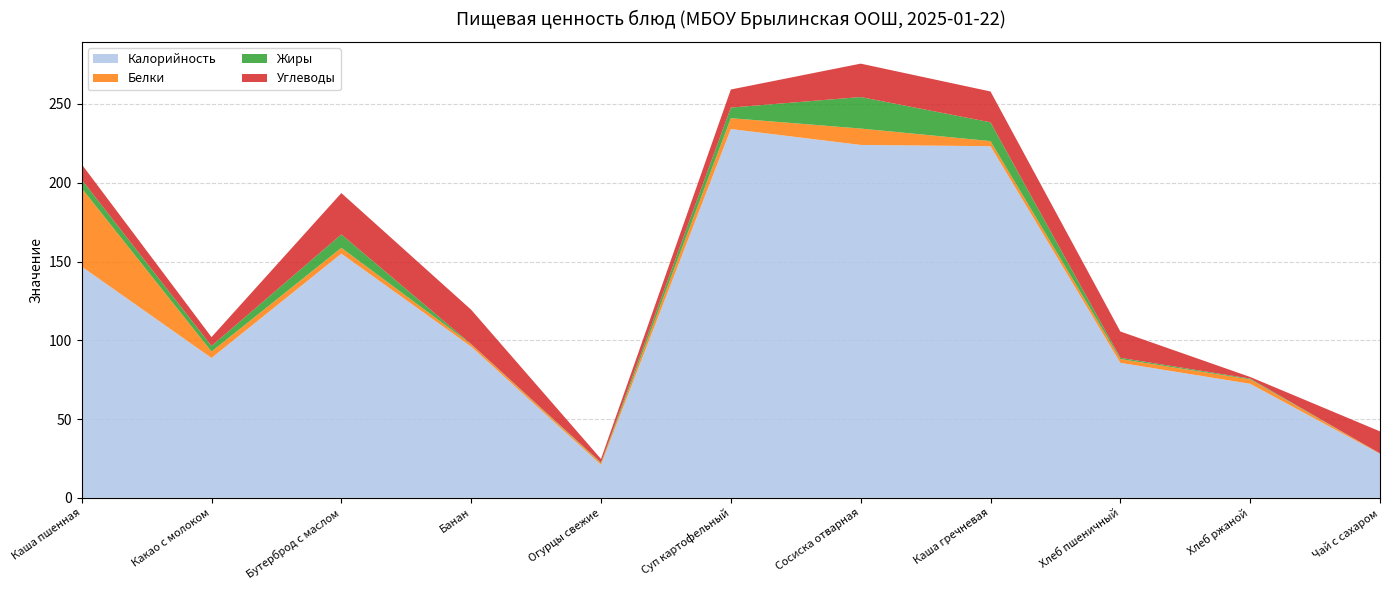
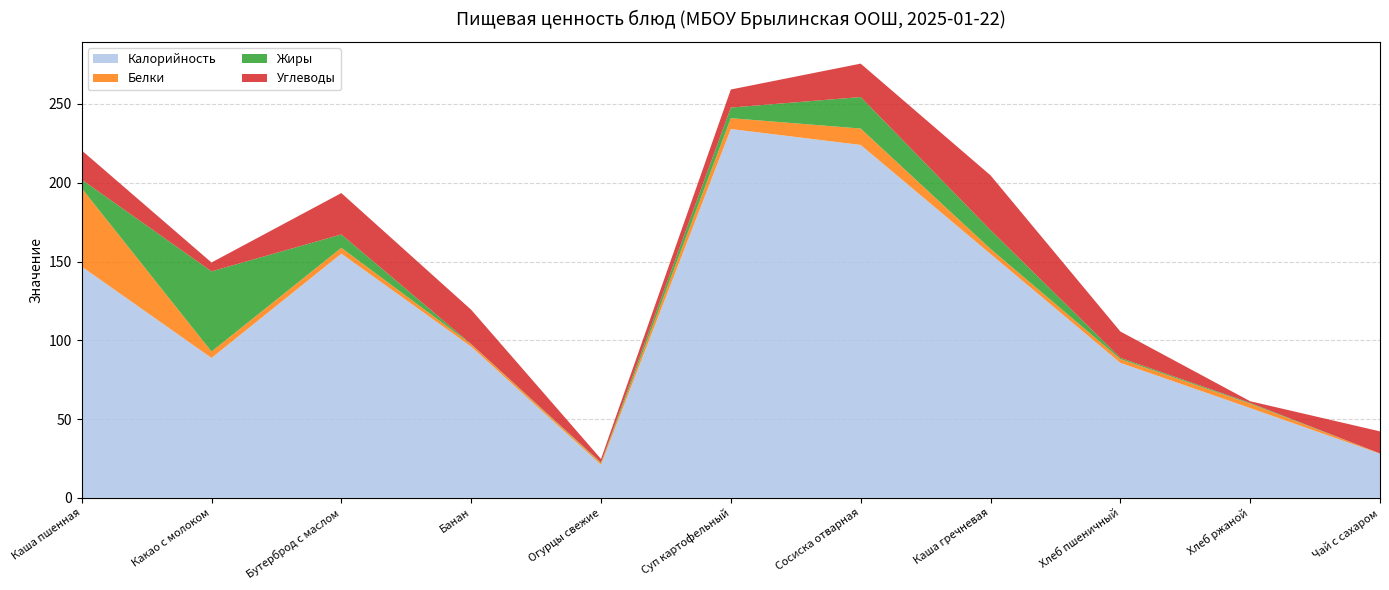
  {
    "Калорийность": {
      "Каша пшенная": 147,
      "Какао с молоком": 89,
      "Бутерброд с маслом": 155,
      "Суп картофельный": 234,
      "Сосиска отварная": 224,
-     "Каша гречневая": 223,
+     "Каша гречневая": 155,
      "Хлеб пшеничный": 86,
-     "Хлеб ржаной": 72
+     "Хлеб ржаной": 57
    },
    "Белки": {
      "Каша пшенная": 50,
      "Какао с молоком": 4,
      "Бутерброд с маслом": 4,
      "Суп картофельный": 7,
      "Сосиска отварная": 10,
      "Каша гречневая": 3
    },
    "Жиры": {
      "Каша пшенная": 5,
-     "Какао с молоком": 4,
+     "Какао с молоком": 51,
      "Бутерброд с маслом": 9,
      "Суп картофельный": 7,
      "Сосиска отварная": 20,
      "Каша гречневая": 12
    },
    "Углеводы": {
-     "Каша пшенная": 10,
+     "Каша пшенная": 19,
      "Какао с молоком": 6,
      "Бутерброд с маслом": 26,
      "Банан": 22,
      "Огурцы свежие": 2,
      "Суп картофельный": 11,
      "Сосиска отварная": 21,
-     "Каша гречневая": 20,
+     "Каша гречневая": 35,
      "Хлеб пшеничный": 17,
      "Чай с сахаром": 14
    }
  }
